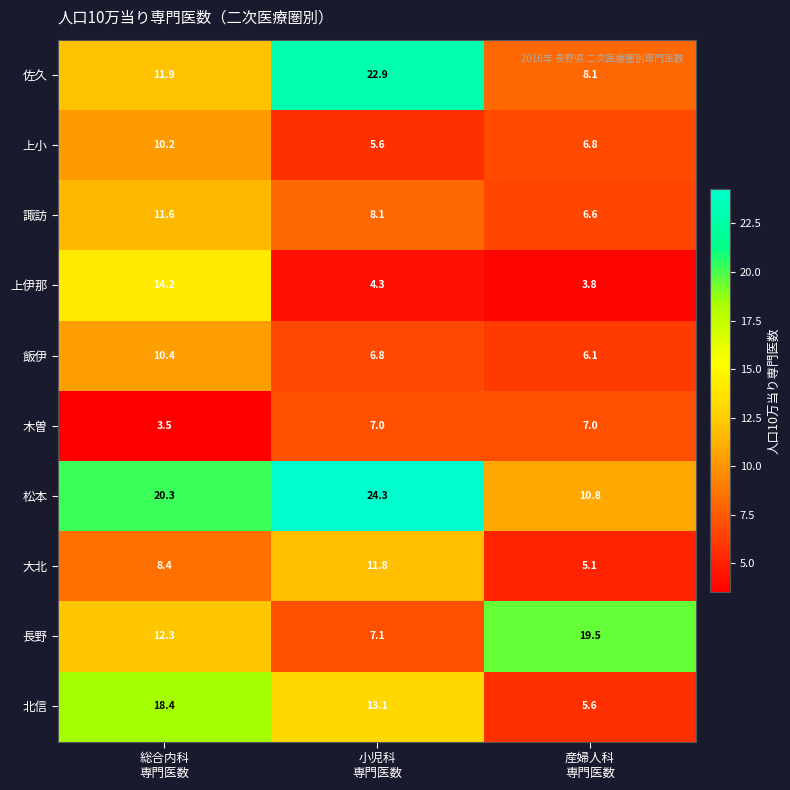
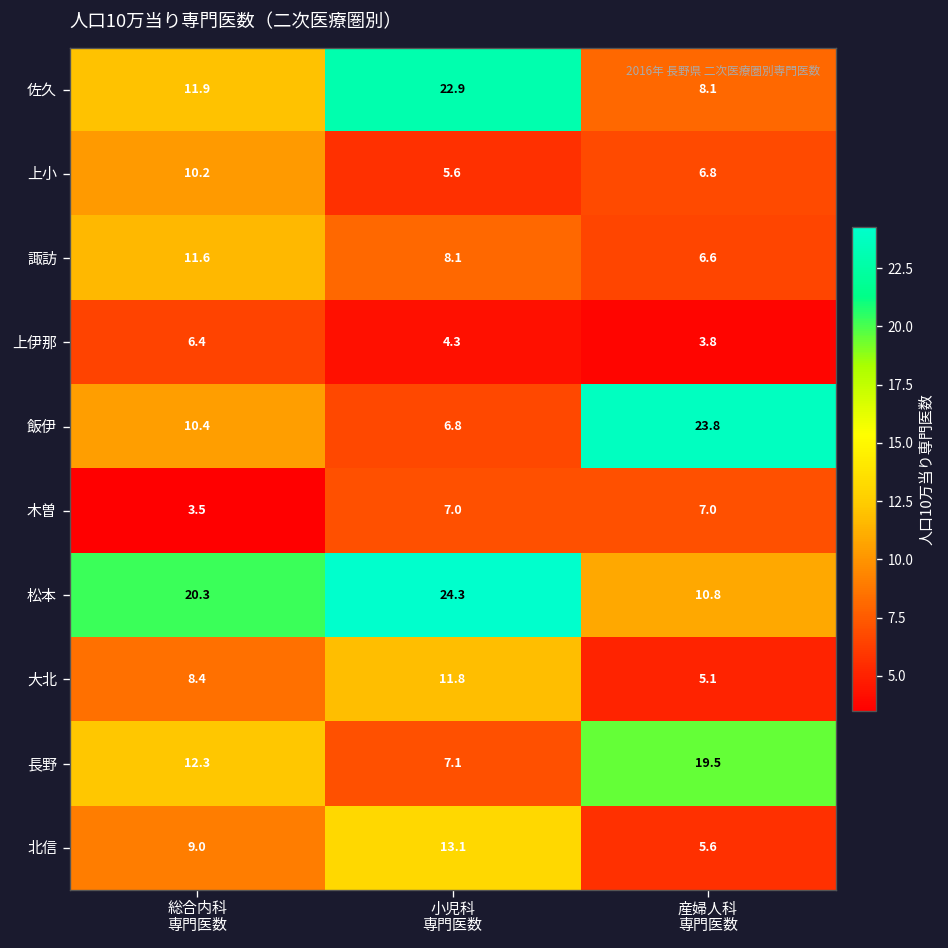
  {
    "佐久": {
      "総合内科 専門医数": 11.9,
      "小児科 専門医数": 22.9
    },
    "上小": {
      "総合内科 専門医数": 10.2,
      "小児科 専門医数": 5.6,
      "産婦人科 専門医数": 6.8
    },
    "諏訪": {
      "総合内科 専門医数": 11.6,
      "小児科 専門医数": 8.1,
      "産婦人科 専門医数": 6.6
    },
    "上伊那": {
-     "総合内科 専門医数": 14.2,
+     "総合内科 専門医数": 6.4,
      "小児科 専門医数": 4.3,
      "産婦人科 専門医数": 3.8
    },
    "飯伊": {
      "総合内科 専門医数": 10.4,
      "小児科 専門医数": 6.8,
-     "産婦人科 専門医数": 6.1
+     "産婦人科 専門医数": 23.8
    },
    "木曽": {
      "総合内科 専門医数": 3.5,
      "小児科 専門医数": 7.0,
      "産婦人科 専門医数": 7.0
    },
    "松本": {
      "総合内科 専門医数": 20.3,
      "小児科 専門医数": 24.3,
      "産婦人科 専門医数": 10.8
    },
    "大北": {
      "総合内科 専門医数": 8.4,
      "小児科 専門医数": 11.8,
      "産婦人科 専門医数": 5.1
    },
    "長野": {
      "総合内科 専門医数": 12.3,
      "小児科 専門医数": 7.1,
      "産婦人科 専門医数": 19.5
    },
    "北信": {
-     "総合内科 専門医数": 18.4,
+     "総合内科 専門医数": 9.0,
      "小児科 専門医数": 13.1,
      "産婦人科 専門医数": 5.6
    }
  }
